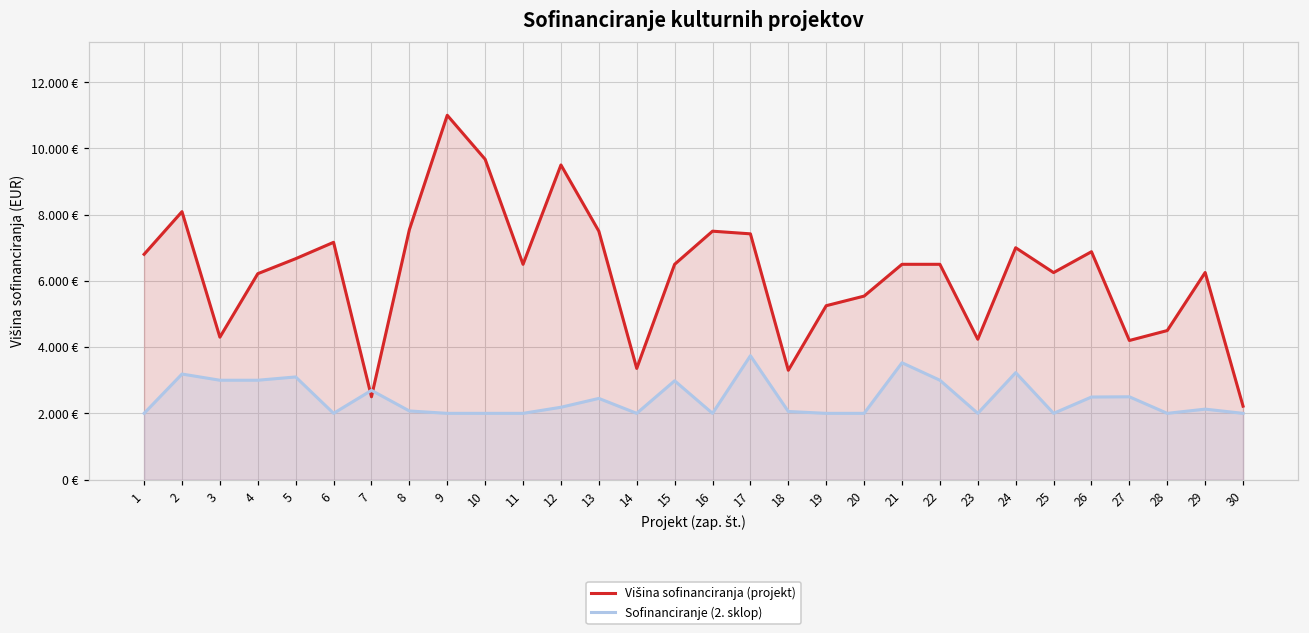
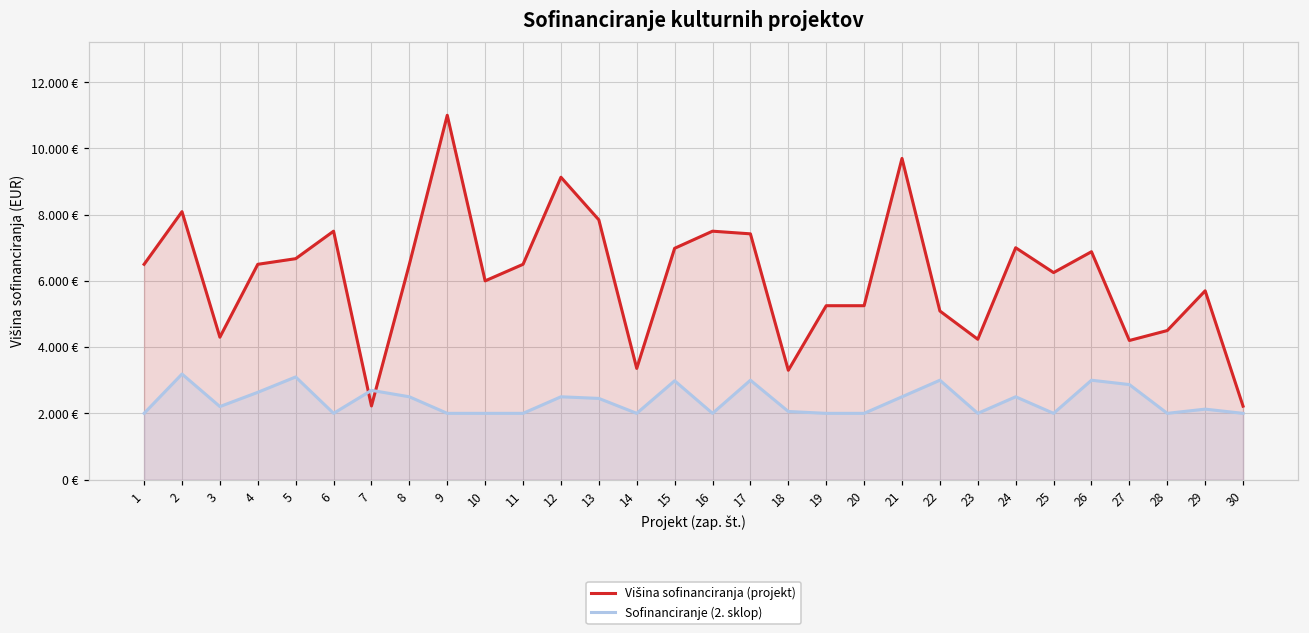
  {
    "Višina sofinanciranja (projekt)": {
-     "1": "6.8 €",
+     "1": "6.5 €",
      "2": "8.1 €",
      "3": "4.3 €",
-     "4": "6.2 €",
+     "4": "6.5 €",
      "5": "6.7 €",
-     "6": "7.2 €",
-     "7": "2.5 €",
-     "8": "7.5 €",
+     "6": "7.5 €",
+     "7": "2.2 €",
+     "8": "6.5 €",
      "9": "11.0 €",
-     "10": "9.7 €",
+     "10": "6.0 €",
      "11": "6.5 €",
-     "12": "9.5 €",
-     "13": "7.5 €",
+     "12": "9.1 €",
+     "13": "7.8 €",
      "14": "3.4 €",
-     "15": "6.5 €",
+     "15": "7.0 €",
      "16": "7.5 €",
      "17": "7.4 €",
      "18": "3.3 €",
      "19": "5.3 €",
-     "20": "5.5 €",
-     "21": "6.5 €",
-     "22": "6.5 €",
+     "20": "5.3 €",
+     "21": "9.7 €",
+     "22": "5.1 €",
      "23": "4.2 €",
      "24": "7.0 €",
      "25": "6.3 €",
      "26": "6.9 €",
      "27": "4.2 €",
      "28": "4.5 €",
-     "29": "6.3 €",
+     "29": "5.7 €",
      "30": "2.2 €"
    },
    "Sofinanciranje (2. sklop)": {
      "1": "2.0 €",
      "2": "3.2 €",
-     "3": "3.0 €",
-     "4": "3.0 €",
+     "3": "2.2 €",
+     "4": "2.6 €",
      "5": "3.1 €",
      "6": "2.0 €",
      "7": "2.7 €",
-     "8": "2.1 €",
+     "8": "2.5 €",
      "9": "2.0 €",
      "10": "2.0 €",
      "11": "2.0 €",
-     "12": "2.2 €",
+     "12": "2.5 €",
      "13": "2.5 €",
      "14": "2.0 €",
      "15": "3.0 €",
      "16": "2.0 €",
-     "17": "3.7 €",
+     "17": "3.0 €",
      "18": "2.1 €",
      "19": "2.0 €",
      "20": "2.0 €",
-     "21": "3.5 €",
+     "21": "2.5 €",
      "22": "3.0 €",
      "23": "2.0 €",
-     "24": "3.2 €",
+     "24": "2.5 €",
      "25": "2.0 €",
-     "26": "2.5 €",
-     "27": "2.5 €",
+     "26": "3.0 €",
+     "27": "2.9 €",
      "28": "2.0 €",
      "29": "2.1 €",
      "30": "2.0 €"
    }
  }
